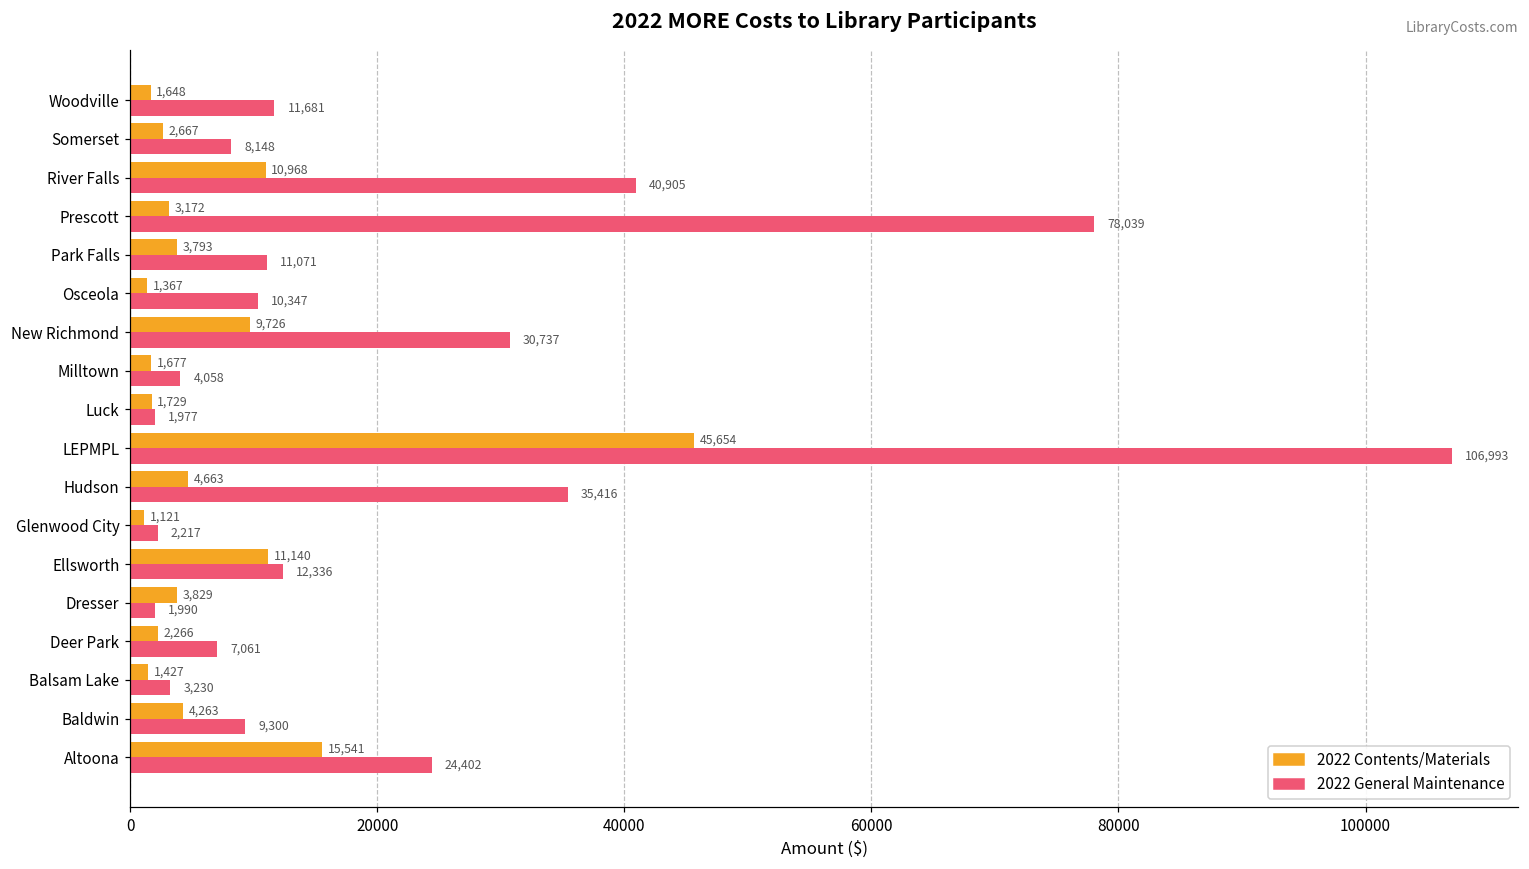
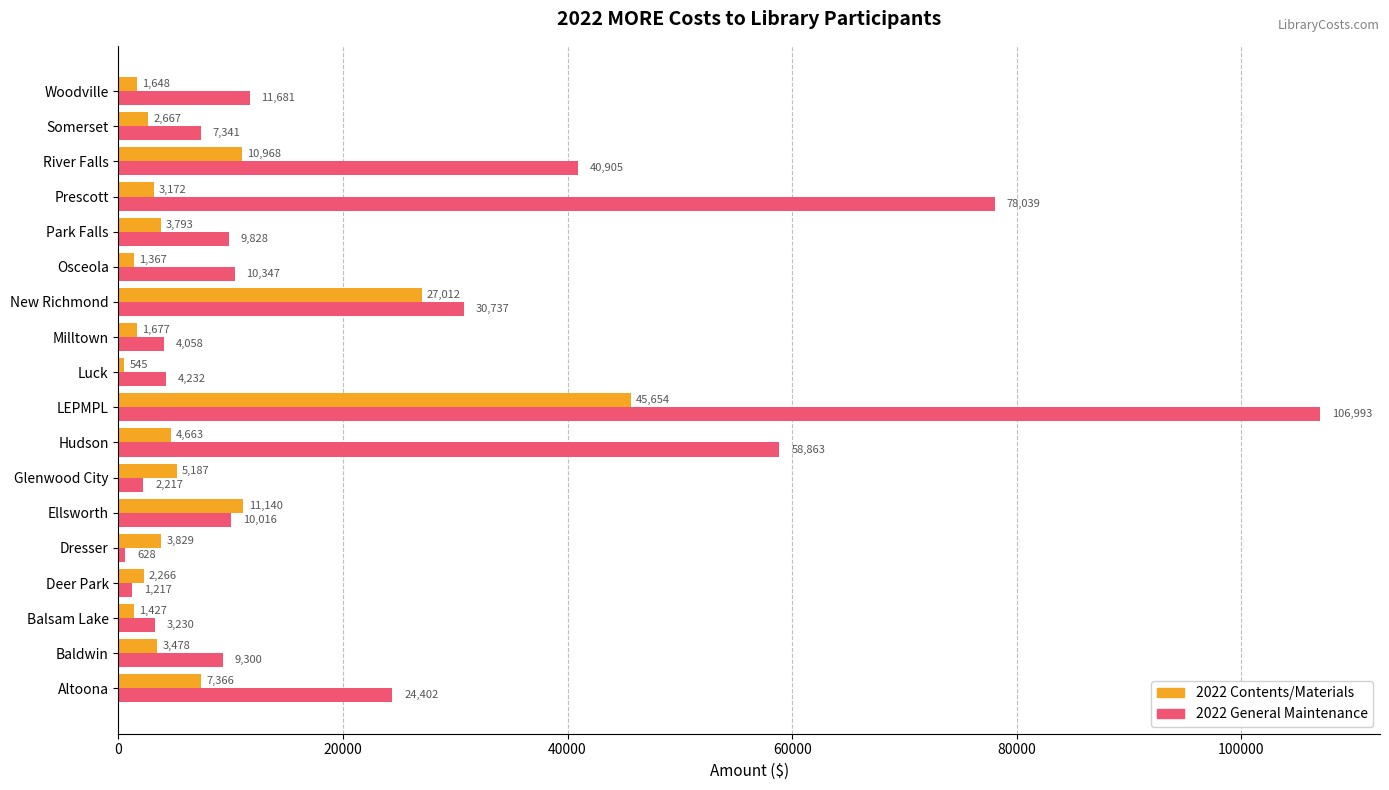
  {
    "2022 Contents/Materials": {
      "Woodville": "1,648",
      "Somerset": "2,667",
      "River Falls": "10,968",
      "Prescott": "3,172",
      "Park Falls": "3,793",
      "Osceola": "1,367",
-     "New Richmond": "9,726",
+     "New Richmond": "27,012",
      "Milltown": "1,677",
-     "Luck": "1,729",
+     "Luck": "545",
      "LEPMPL": "45,654",
      "Hudson": "4,663",
-     "Glenwood City": "1,121",
+     "Glenwood City": "5,187",
      "Ellsworth": "11,140",
      "Dresser": "3,829",
      "Deer Park": "2,266",
      "Balsam Lake": "1,427",
-     "Baldwin": "4,263",
-     "Altoona": "15,541"
+     "Baldwin": "3,478",
+     "Altoona": "7,366"
    },
    "2022 General Maintenance": {
      "Woodville": "11,681",
-     "Somerset": "8,148",
+     "Somerset": "7,341",
      "River Falls": "40,905",
      "Prescott": "78,039",
-     "Park Falls": "11,071",
+     "Park Falls": "9,828",
      "Osceola": "10,347",
      "New Richmond": "30,737",
      "Milltown": "4,058",
-     "Luck": "1,977",
+     "Luck": "4,232",
      "LEPMPL": "106,993",
-     "Hudson": "35,416",
+     "Hudson": "58,863",
      "Glenwood City": "2,217",
-     "Ellsworth": "12,336",
-     "Dresser": "1,990",
-     "Deer Park": "7,061",
+     "Ellsworth": "10,016",
+     "Dresser": "628",
+     "Deer Park": "1,217",
      "Balsam Lake": "3,230",
      "Baldwin": "9,300",
      "Altoona": "24,402"
    }
  }
